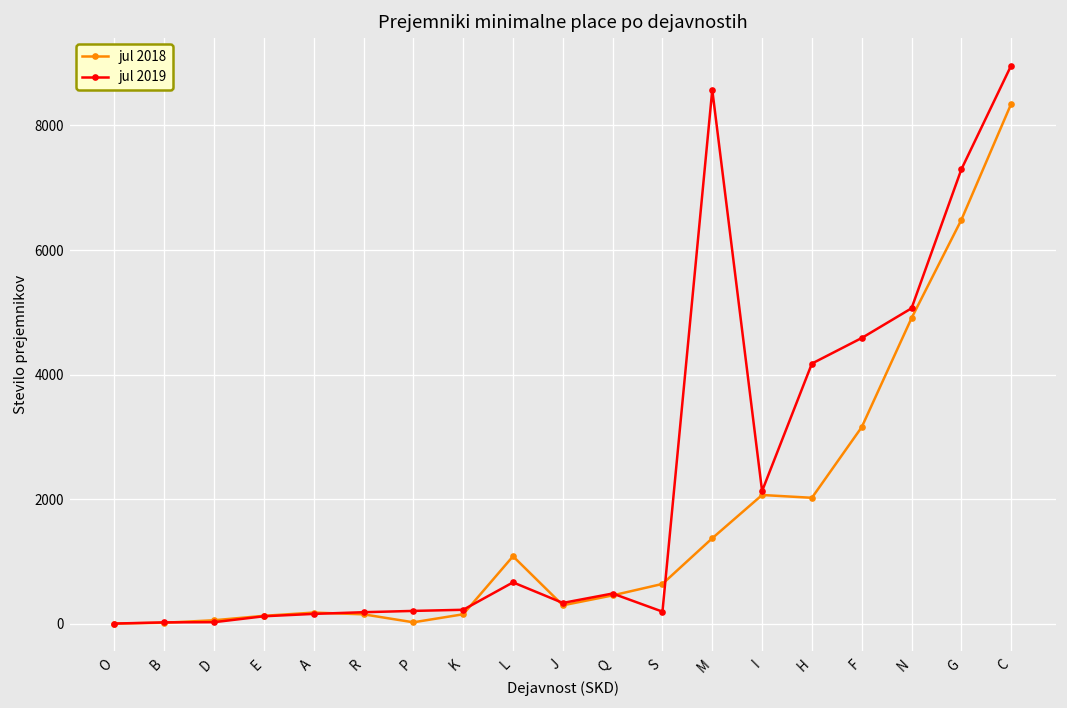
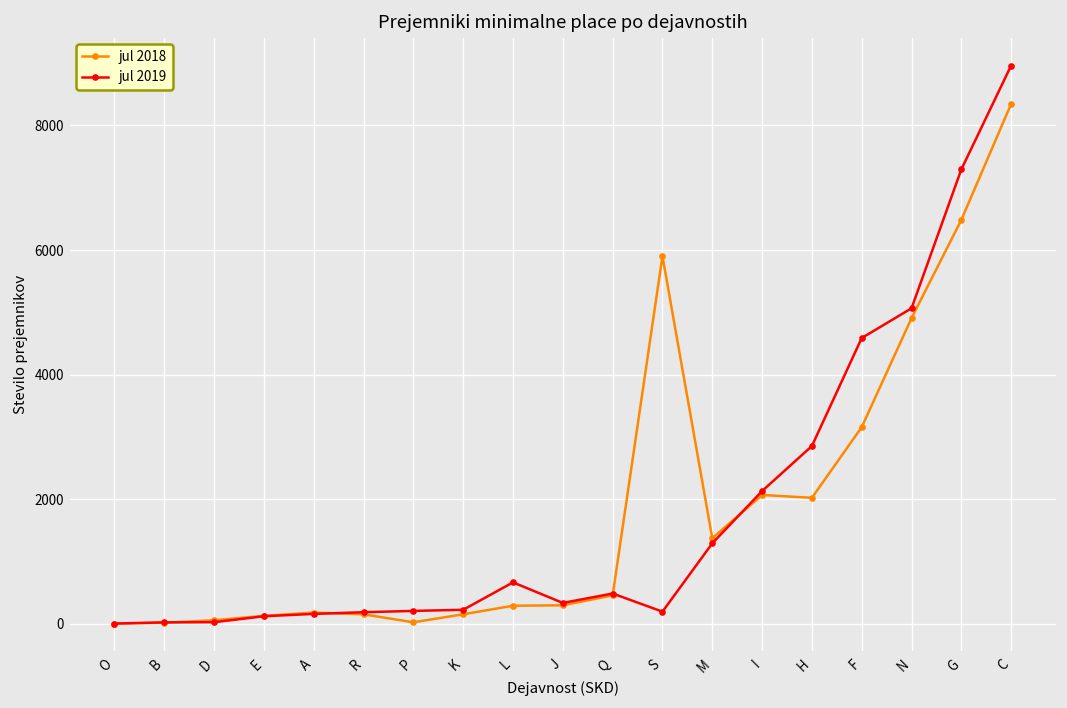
  {
    "jul 2018": {
      "P": 0,
      "K": 200,
-     "L": 1100,
-     "S": 600,
+     "L": 300,
+     "S": 5900,
      "M": 1400,
      "I": 2100,
      "H": 2000,
      "F": 3200,
      "N": 4900,
      "G": 6500,
      "C": 8300
    },
    "jul 2019": {
      "P": 200,
      "K": 200,
      "L": 700,
      "S": 200,
-     "M": 8600,
+     "M": 1300,
      "I": 2100,
-     "H": 4200,
+     "H": 2900,
      "F": 4600,
      "N": 5100,
      "G": 7300,
      "C": 9000
    }
  }
